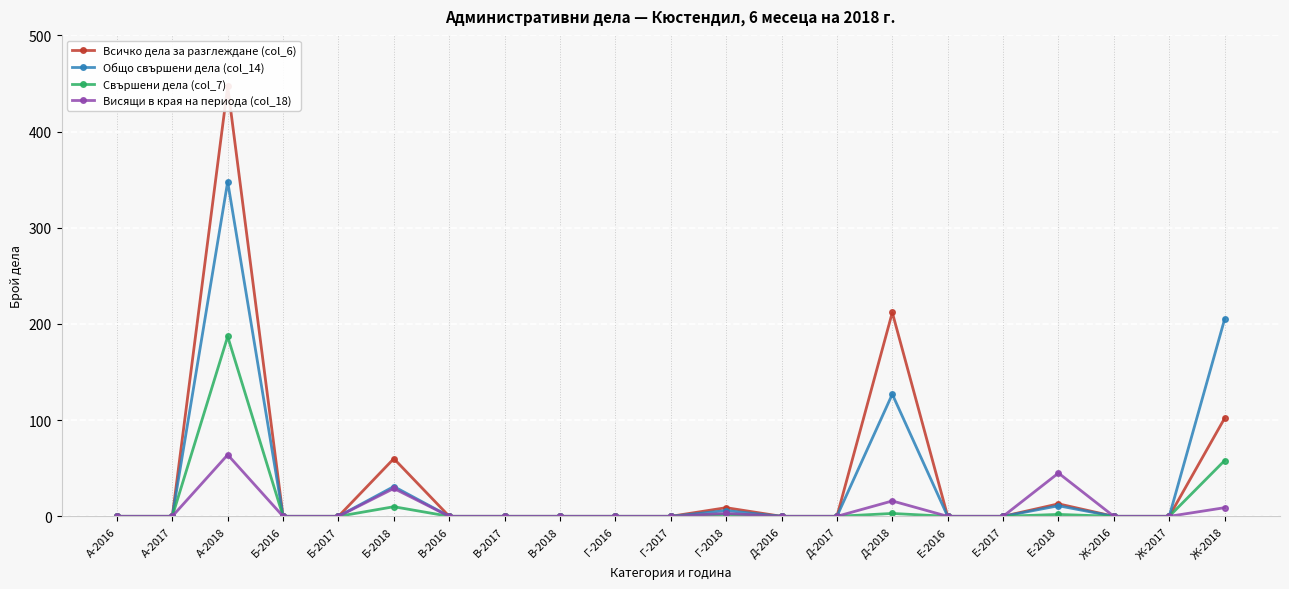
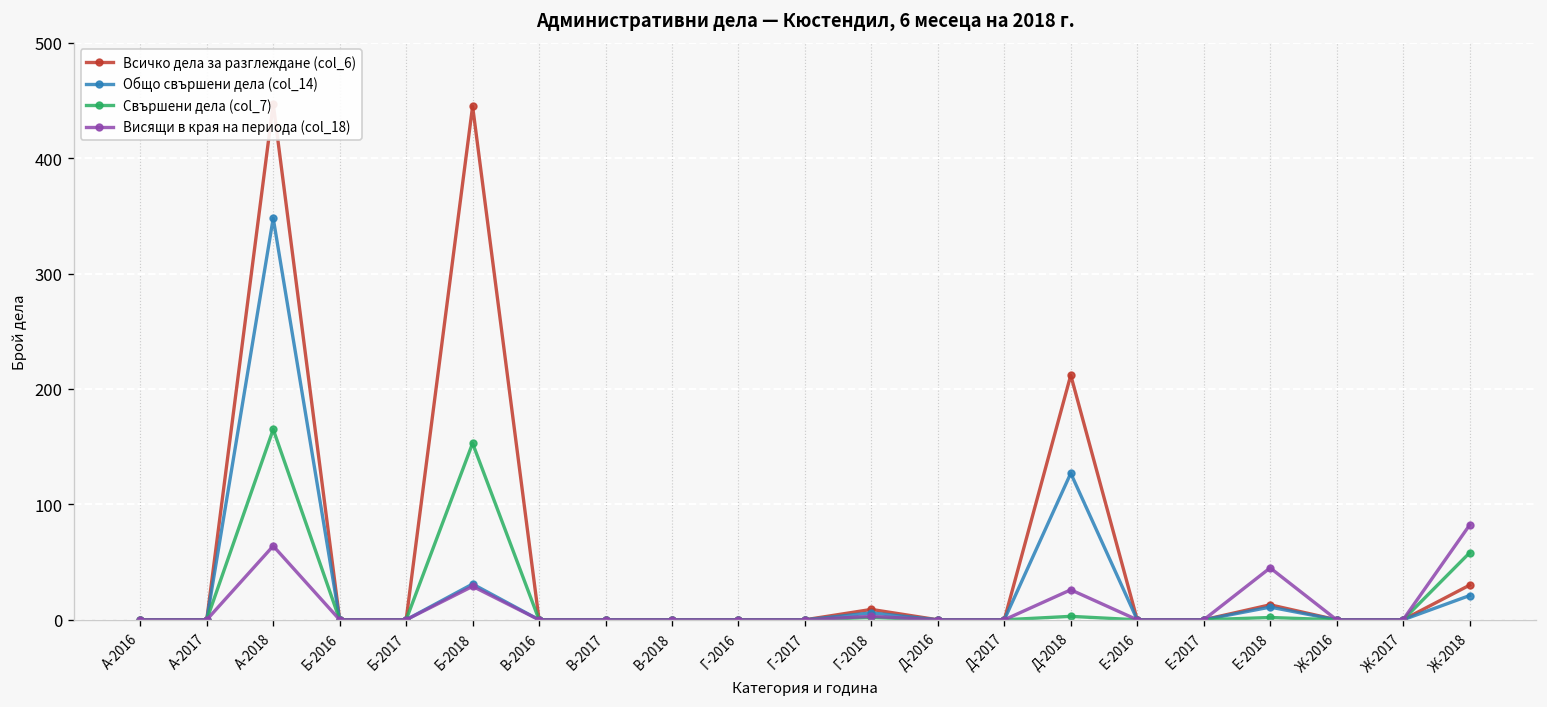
  {
    "Всичко дела за разглеждане (col_6)": {
-     "Б-2018": 60,
+     "Б-2018": 450,
      "Г-2018": 10,
      "Д-2018": 210,
-     "Ж-2018": 100
+     "Ж-2018": 30
    },
    "Общо свършени дела (col_14)": {
      "А-2018": 350,
      "Г-2018": 10,
      "Д-2018": 130,
-     "Ж-2018": 210
+     "Ж-2018": 20
    },
    "Свършени дела (col_7)": {
-     "А-2018": 190,
-     "Б-2018": 10,
+     "А-2018": 170,
+     "Б-2018": 150,
      "Д-2018": 0,
      "Е-2018": 0,
      "Ж-2018": 60
    },
    "Висящи в края на периода (col_18)": {
      "А-2018": 60,
-     "Д-2018": 20,
+     "Д-2018": 30,
      "Е-2018": 50,
-     "Ж-2018": 10
+     "Ж-2018": 80
    }
  }
